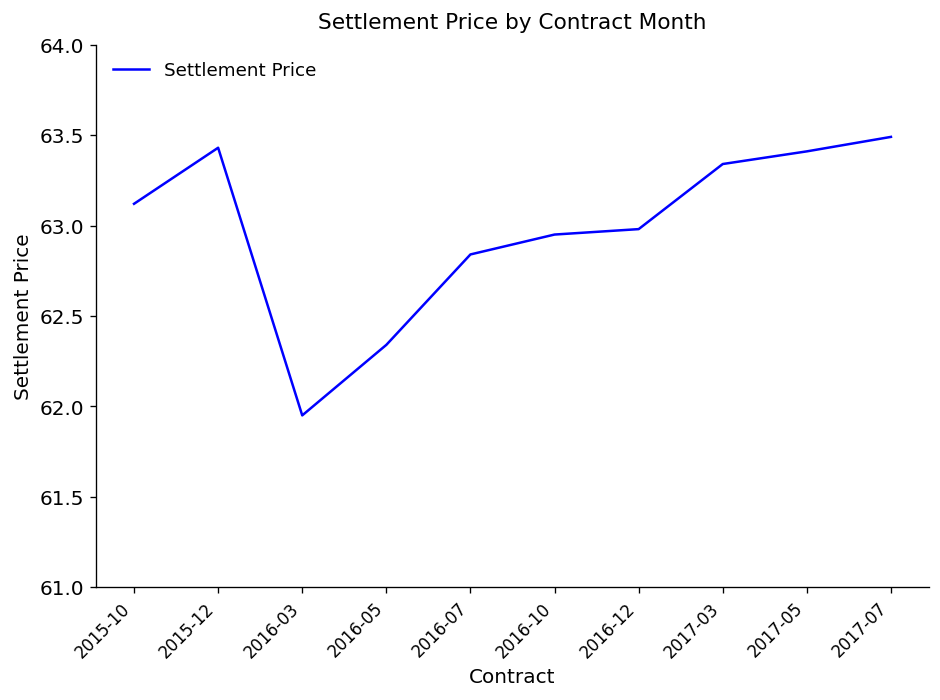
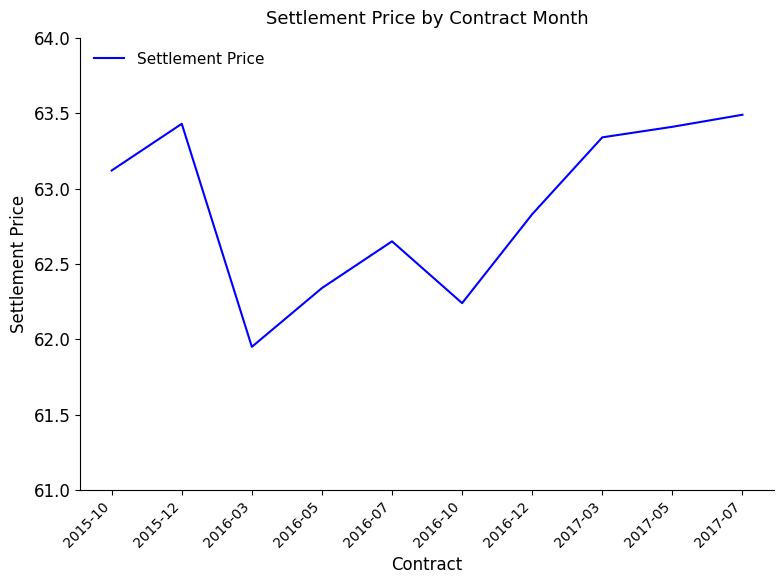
  {
    "2015-10": 63.12,
    "2015-12": 63.43,
    "2016-03": 61.95,
    "2016-05": 62.34,
-   "2016-07": 62.84,
-   "2016-10": 62.95,
-   "2016-12": 62.98,
+   "2016-07": 62.65,
+   "2016-10": 62.24,
+   "2016-12": 62.83,
    "2017-03": 63.34,
    "2017-05": 63.41,
    "2017-07": 63.49
  }
